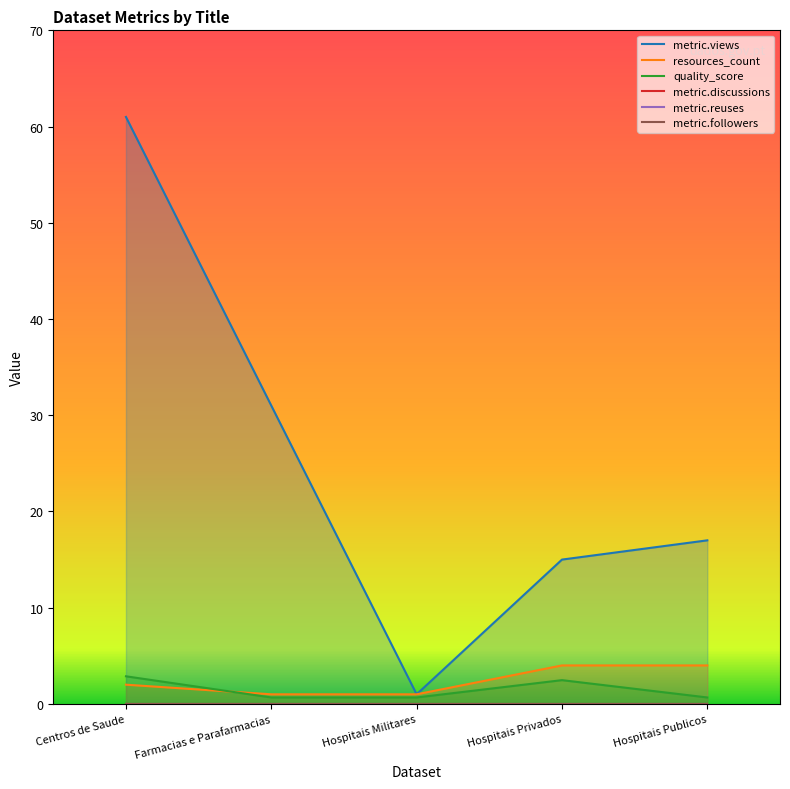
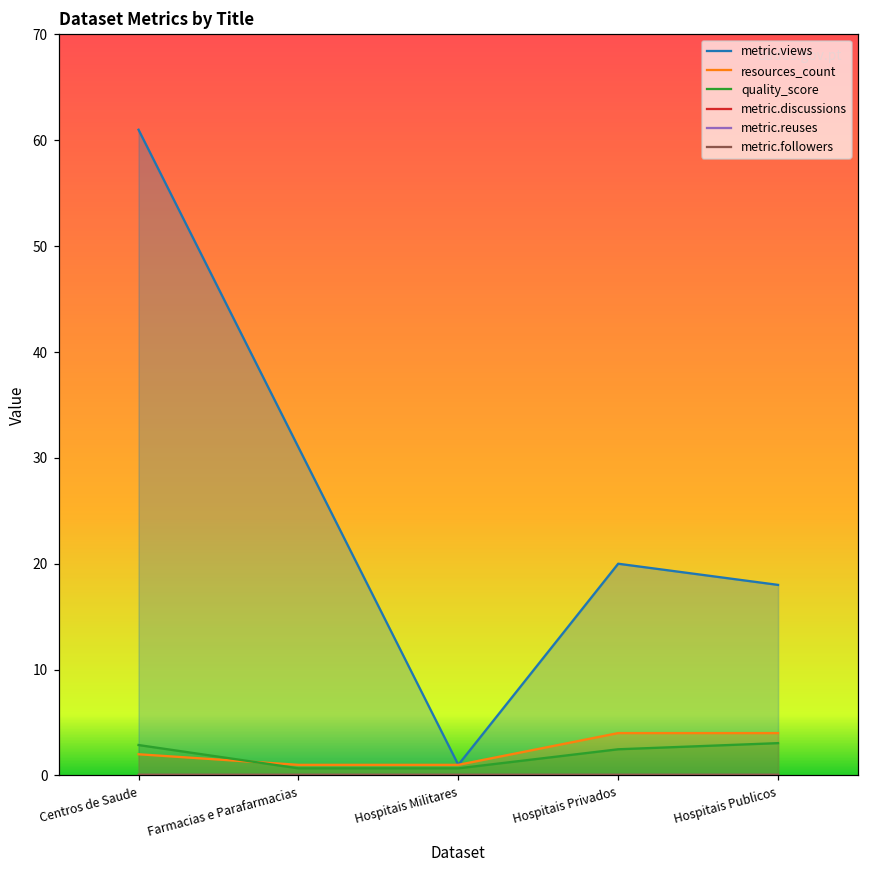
  {
    "metric.views": {
      "Centros de Saude": 61,
      "Farmacias e Parafarmacias": 31,
-     "Hospitais Privados": 15,
-     "Hospitais Publicos": 17
+     "Hospitais Privados": 20,
+     "Hospitais Publicos": 18
    },
    "resources_count": {
      "Centros de Saude": 2,
      "Farmacias e Parafarmacias": 1,
      "Hospitais Privados": 4,
      "Hospitais Publicos": 4
    },
    "quality_score": {
      "Centros de Saude": 3,
      "Farmacias e Parafarmacias": 1,
      "Hospitais Militares": 1,
      "Hospitais Privados": 2,
-     "Hospitais Publicos": 1
+     "Hospitais Publicos": 3
    },
    "metric.followers": {
      "Centros de Saude": 0,
      "Farmacias e Parafarmacias": 0,
      "Hospitais Militares": 0,
      "Hospitais Privados": 0,
      "Hospitais Publicos": 0
    }
  }
